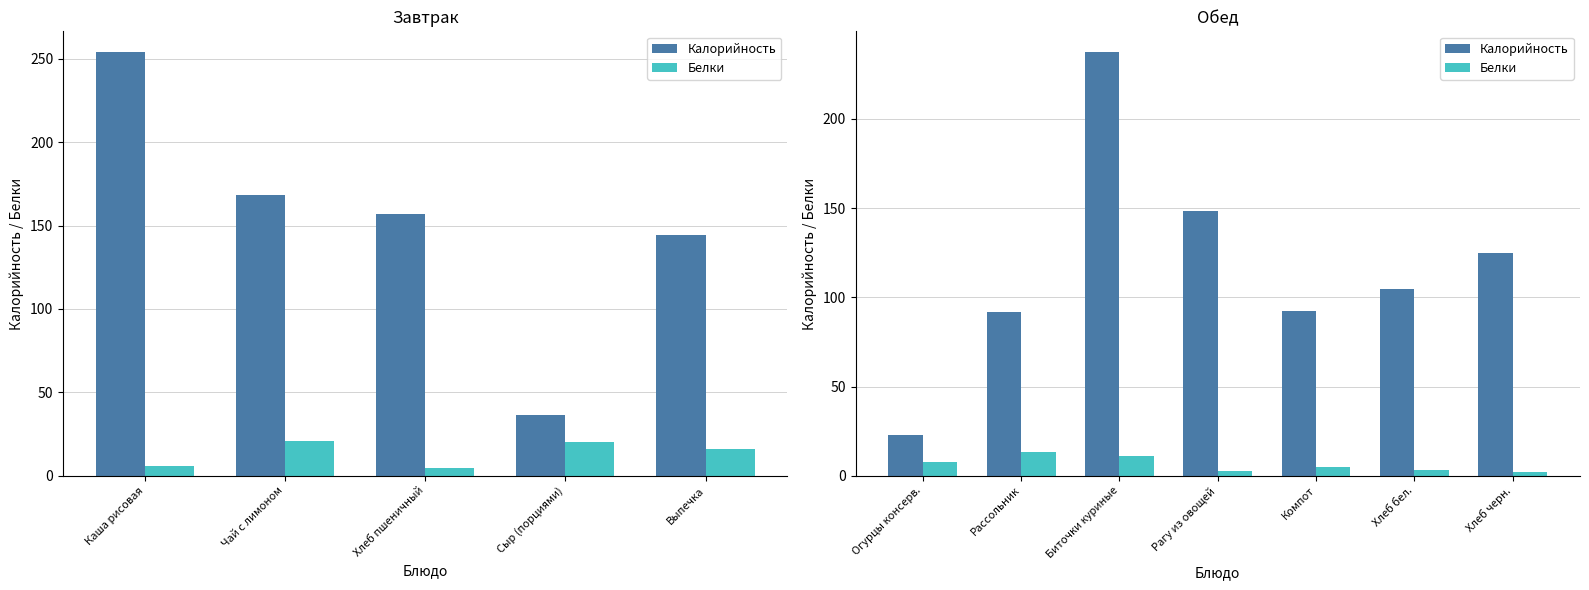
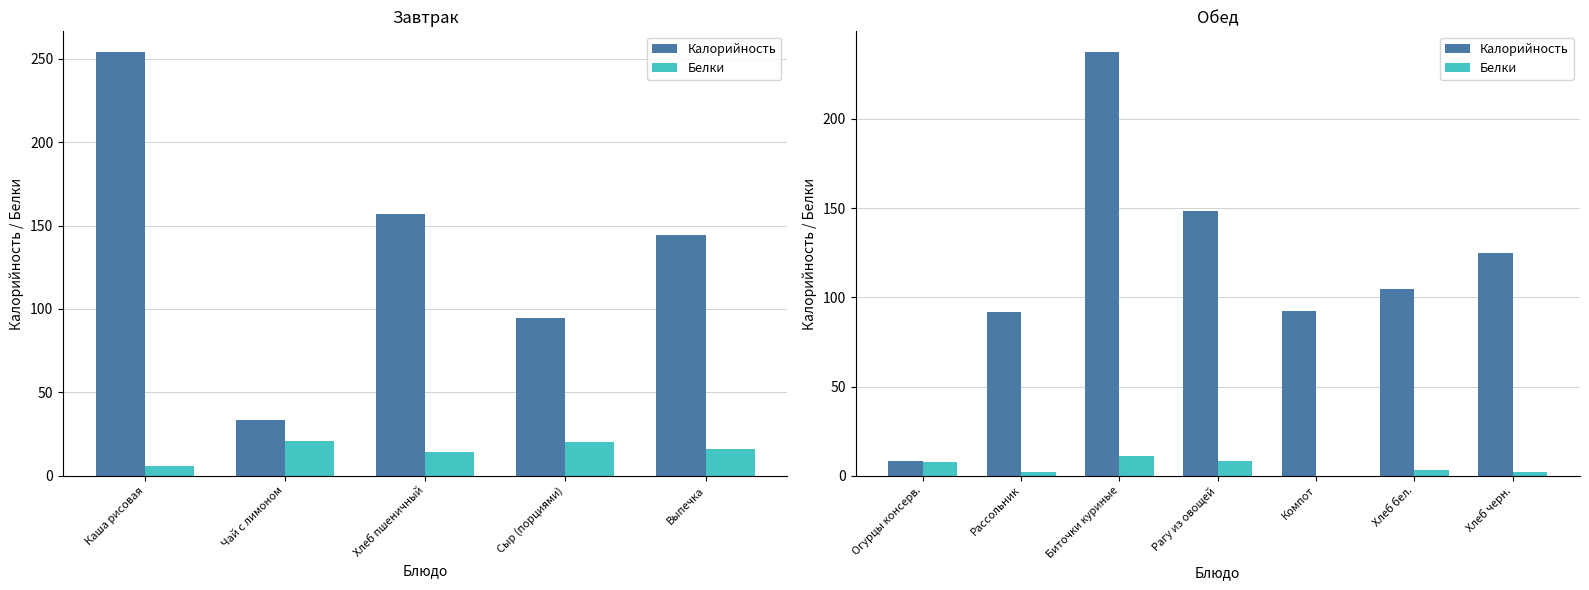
  {
    "Завтрак": {
      "Калорийность": {
        "Каша рисовая": 254,
-       "Чай с лимоном": 168,
+       "Чай с лимоном": 33,
        "Хлеб пшеничный": 157,
-       "Сыр (порциями)": 36,
+       "Сыр (порциями)": 95,
        "Выпечка": 144
      },
      "Белки": {
        "Каша рисовая": 6,
        "Чай с лимоном": 21,
-       "Хлеб пшеничный": 5,
+       "Хлеб пшеничный": 14,
        "Сыр (порциями)": 20,
        "Выпечка": 16
      }
    },
    "Обед": {
      "Калорийность": {
-       "Огурцы консерв.": 23,
+       "Огурцы консерв.": 8,
        "Рассольник": 92,
        "Биточки куриные": 237,
        "Рагу из овощей": 148,
        "Компот": 93,
        "Хлеб бел.": 105,
        "Хлеб черн.": 125
      },
      "Белки": {
        "Огурцы консерв.": 8,
-       "Рассольник": 13,
+       "Рассольник": 2,
        "Биточки куриные": 11,
-       "Рагу из овощей": 3,
-       "Компот": 5,
+       "Рагу из овощей": 8,
+       "Компот": 0,
        "Хлеб бел.": 3,
        "Хлеб черн.": 2
      }
    }
  }
